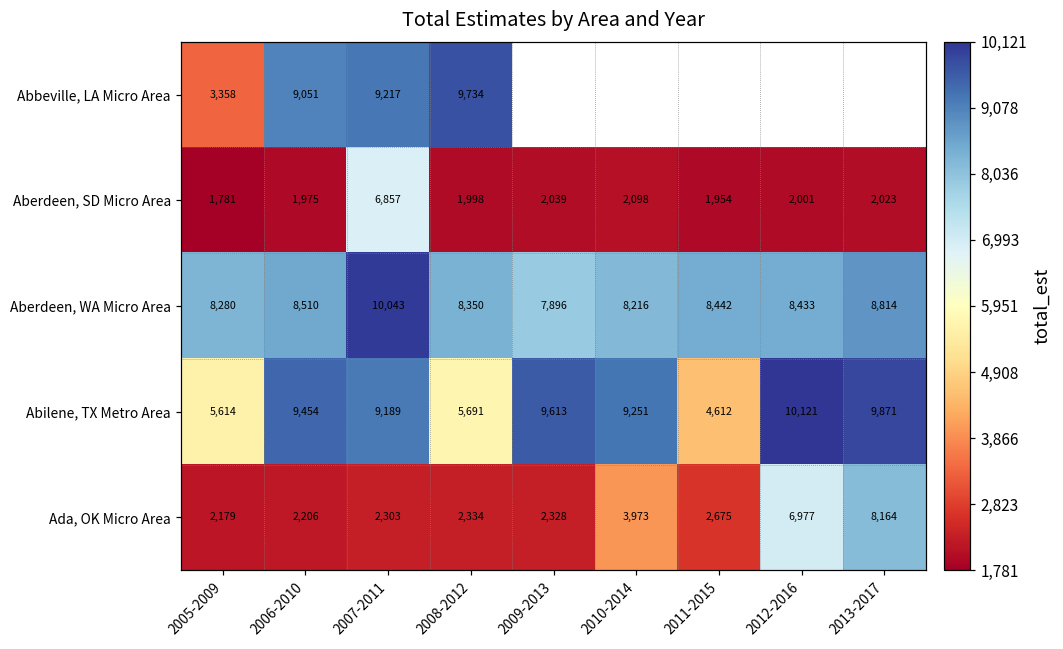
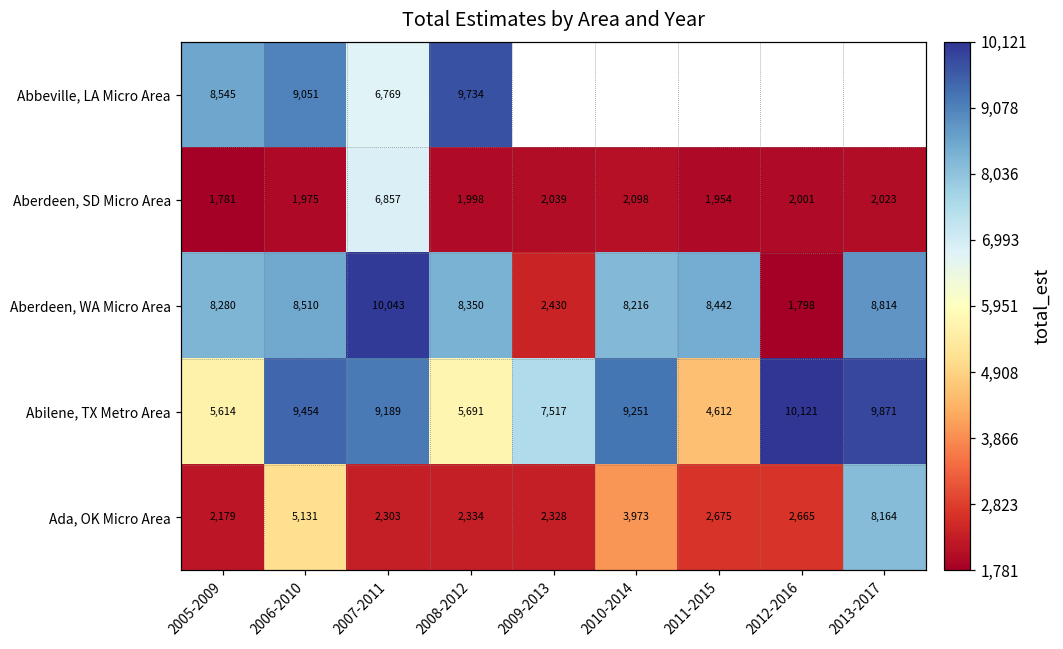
  {
    "Abbeville, LA Micro Area": {
-     "2005-2009": "3,358",
+     "2005-2009": "8,545",
      "2006-2010": "9,051",
-     "2007-2011": "9,217",
+     "2007-2011": "6,769",
      "2008-2012": "9,734"
    },
    "Aberdeen, SD Micro Area": {
      "2005-2009": "1,781",
      "2006-2010": "1,975",
      "2007-2011": "6,857",
      "2008-2012": "1,998",
      "2009-2013": "2,039",
      "2010-2014": "2,098",
      "2011-2015": "1,954",
      "2012-2016": "2,001",
      "2013-2017": "2,023"
    },
    "Aberdeen, WA Micro Area": {
      "2005-2009": "8,280",
      "2006-2010": "8,510",
      "2007-2011": "10,043",
      "2008-2012": "8,350",
-     "2009-2013": "7,896",
+     "2009-2013": "2,430",
      "2010-2014": "8,216",
      "2011-2015": "8,442",
-     "2012-2016": "8,433",
+     "2012-2016": "1,798",
      "2013-2017": "8,814"
    },
    "Abilene, TX Metro Area": {
      "2005-2009": "5,614",
      "2006-2010": "9,454",
      "2007-2011": "9,189",
      "2008-2012": "5,691",
-     "2009-2013": "9,613",
+     "2009-2013": "7,517",
      "2010-2014": "9,251",
      "2011-2015": "4,612",
      "2012-2016": "10,121",
      "2013-2017": "9,871"
    },
    "Ada, OK Micro Area": {
      "2005-2009": "2,179",
-     "2006-2010": "2,206",
+     "2006-2010": "5,131",
      "2007-2011": "2,303",
      "2008-2012": "2,334",
      "2009-2013": "2,328",
      "2010-2014": "3,973",
      "2011-2015": "2,675",
-     "2012-2016": "6,977",
+     "2012-2016": "2,665",
      "2013-2017": "8,164"
    }
  }
